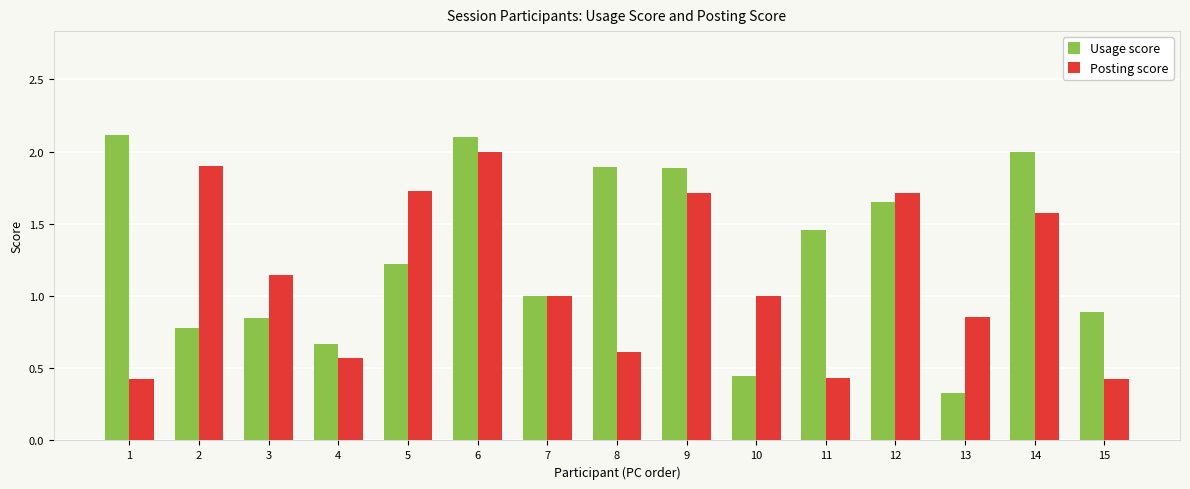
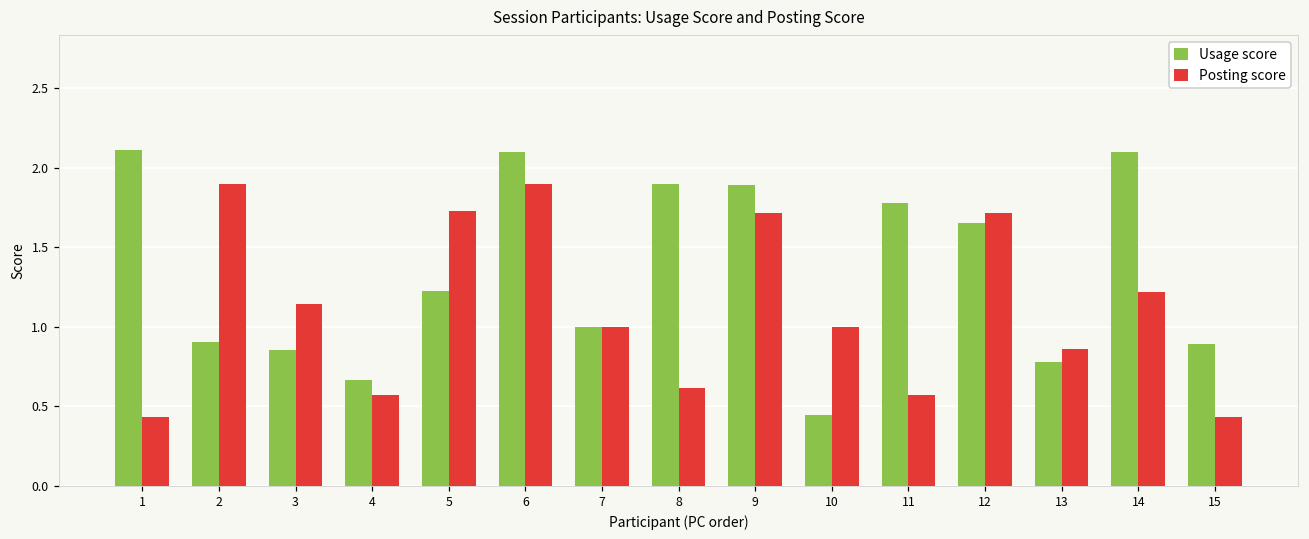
  {
    "Usage score": {
      "1": 2.11,
-     "2": 0.78,
+     "2": 0.90,
      "3": 0.85,
      "4": 0.67,
      "5": 1.22,
      "6": 2.10,
      "7": 1.00,
      "8": 1.90,
      "9": 1.89,
      "10": 0.44,
-     "11": 1.46,
+     "11": 1.78,
      "12": 1.65,
-     "13": 0.33,
-     "14": 2.0,
+     "13": 0.78,
+     "14": 2.1,
      "15": 0.89
    },
    "Posting score": {
      "1": 0.43,
      "2": 1.90,
      "3": 1.14,
      "4": 0.57,
      "5": 1.73,
-     "6": 2.0,
+     "6": 1.9,
      "7": 1.00,
      "8": 0.61,
      "9": 1.71,
      "10": 1.00,
-     "11": 0.43,
+     "11": 0.57,
      "12": 1.71,
      "13": 0.86,
-     "14": 1.57,
+     "14": 1.22,
      "15": 0.43
    }
  }
